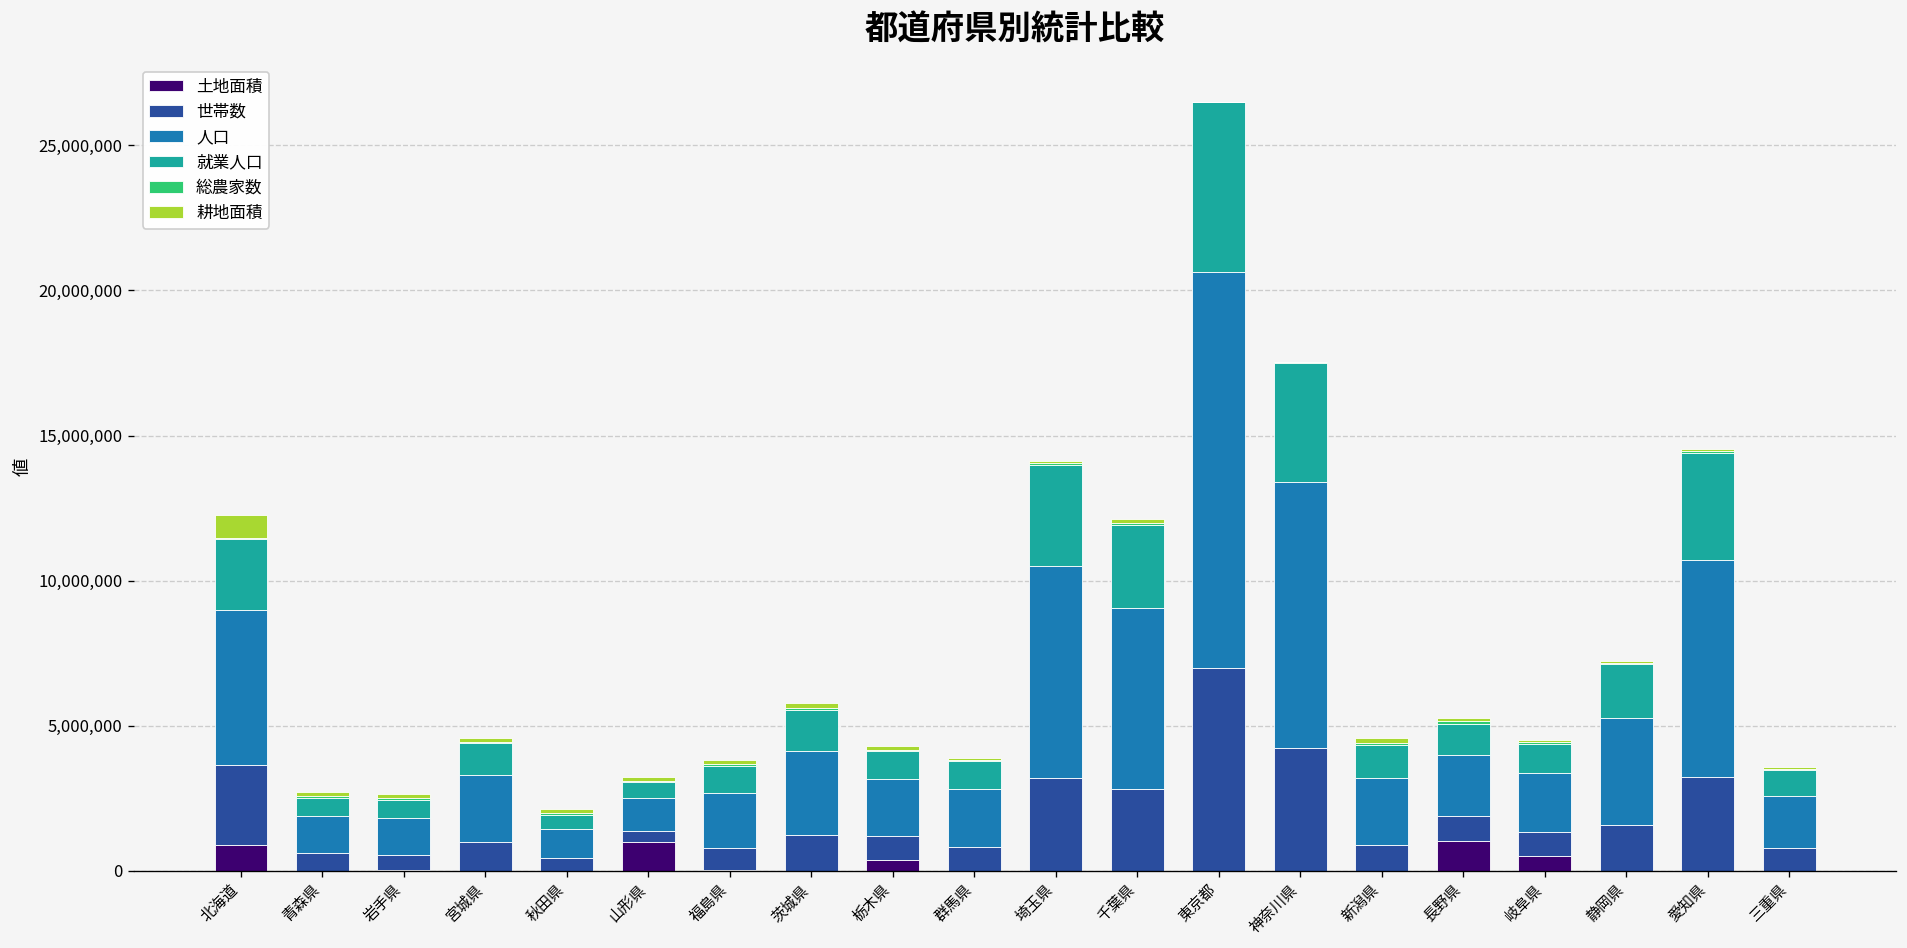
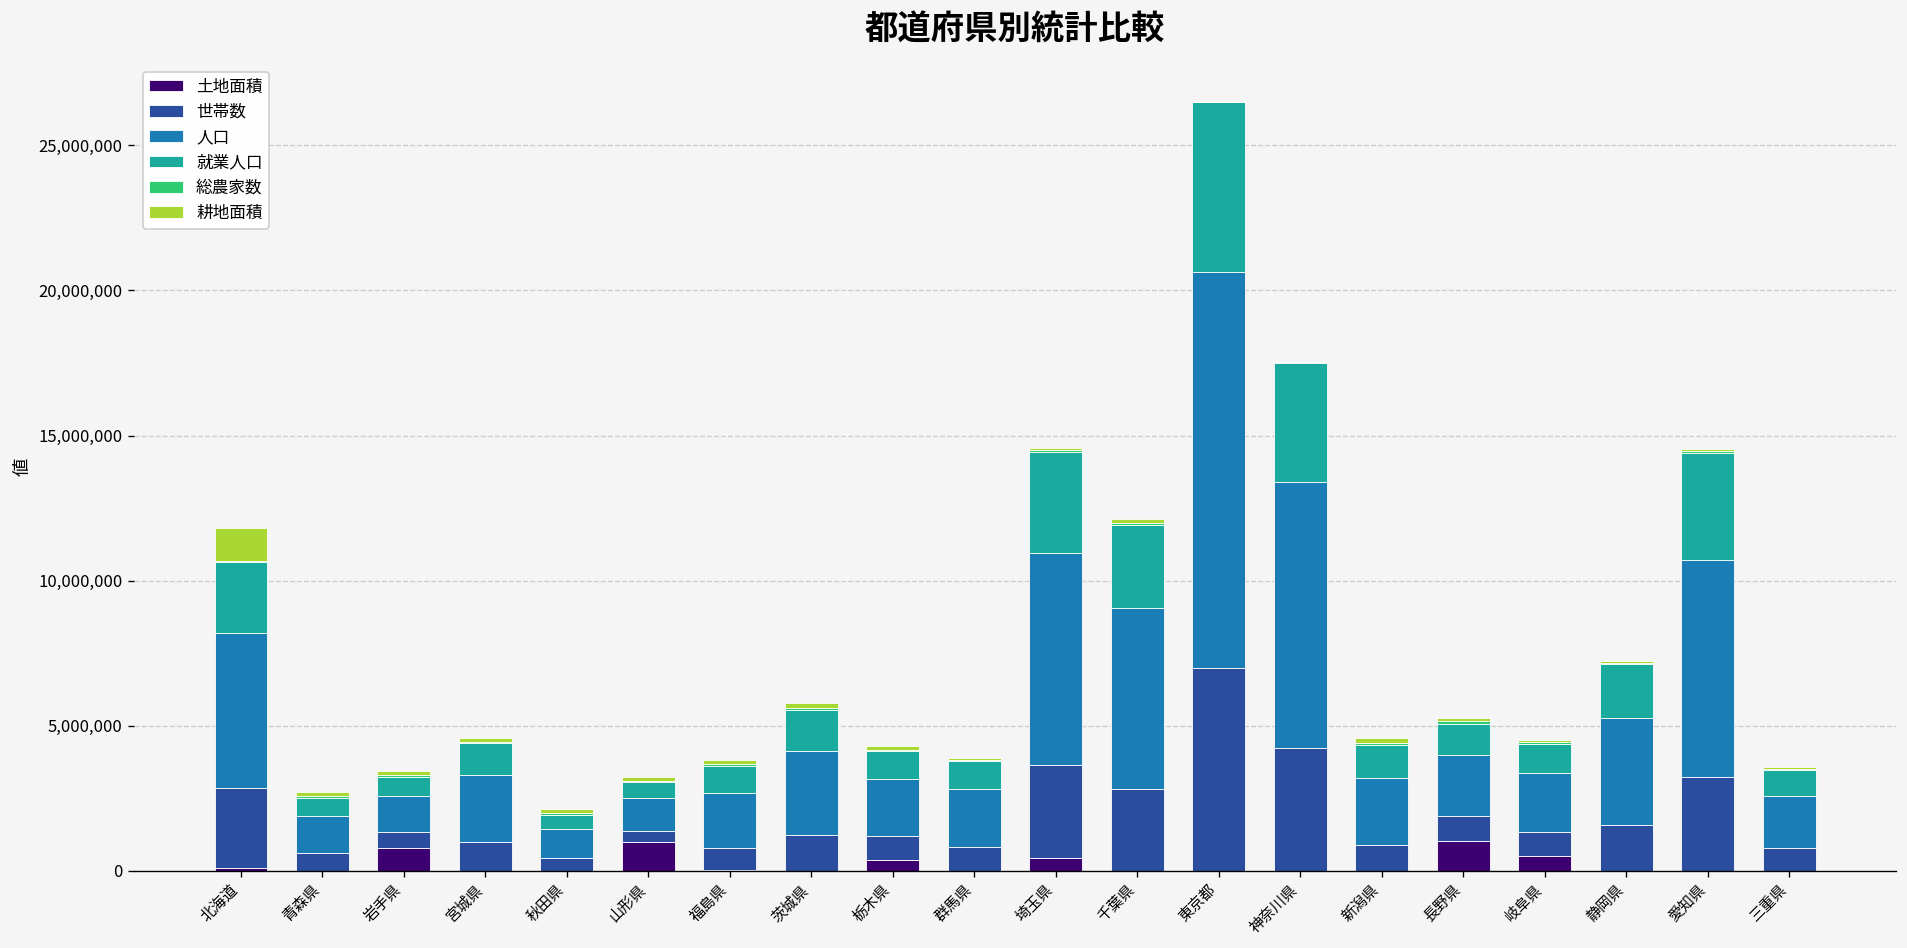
  {
    "土地面積": {
-     "北海道": "900,000",
-     "岩手県": "0",
+     "北海道": "100,000",
+     "岩手県": "800,000",
      "山形県": "1,000,000",
      "栃木県": "400,000",
-     "埼玉県": "0",
+     "埼玉県": "500,000",
      "長野県": "1,000,000",
      "岐阜県": "500,000"
    },
    "耕地面積": {
-     "北海道": "800,000",
+     "北海道": "1,100,000",
      "青森県": "200,000",
      "岩手県": "200,000",
      "宮城県": "100,000",
      "秋田県": "100,000",
      "山形県": "100,000",
      "福島県": "100,000",
      "茨城県": "200,000",
      "栃木県": "100,000",
      "千葉県": "100,000",
      "新潟県": "200,000",
      "長野県": "100,000"
    }
  }
